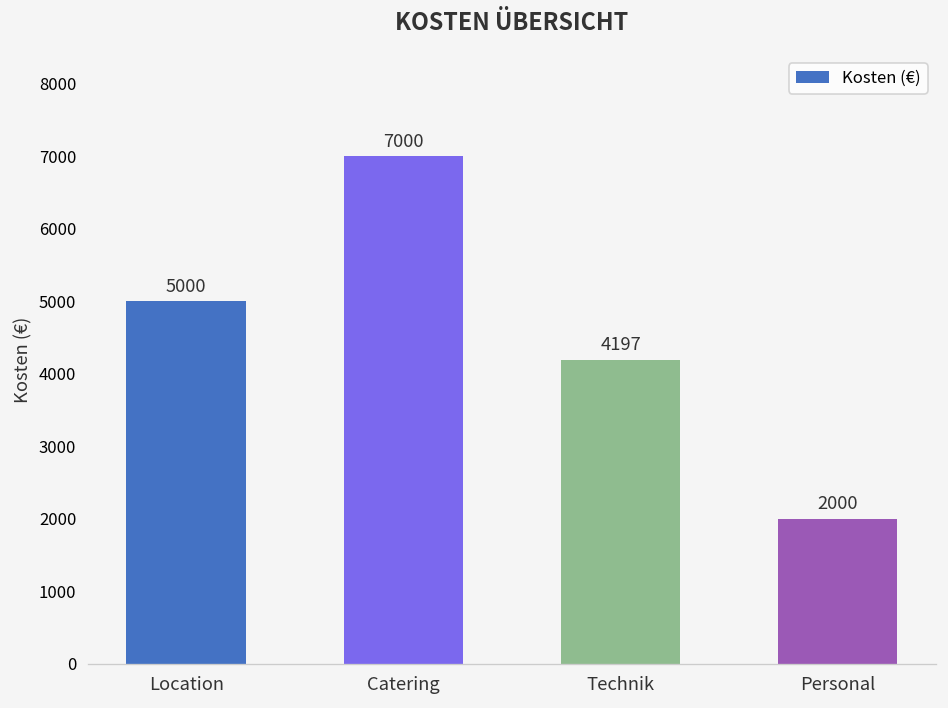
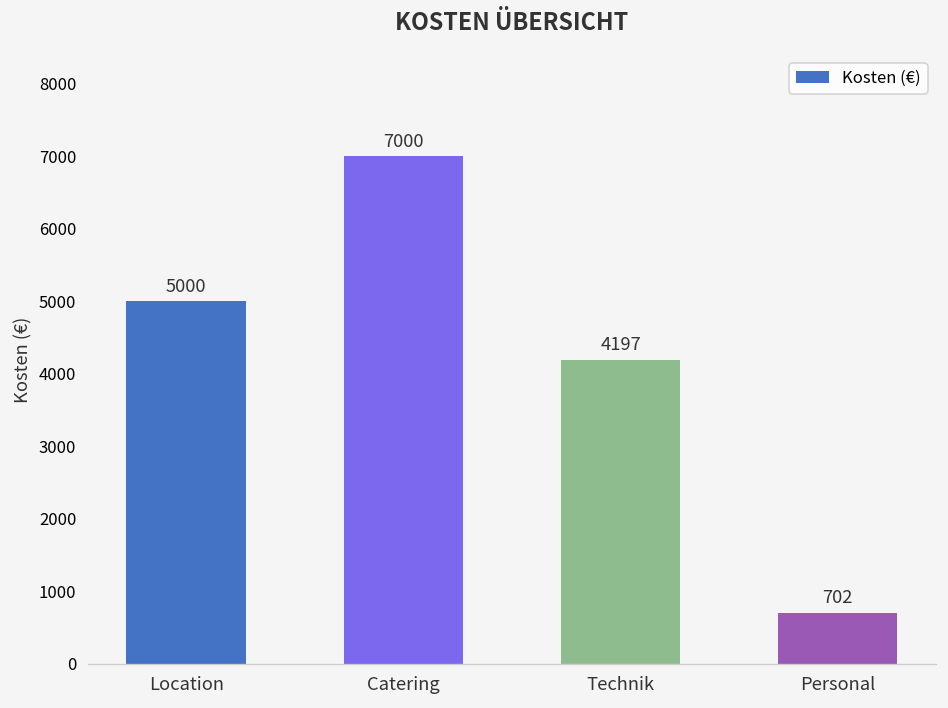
  {
    "Location": 5000,
    "Catering": 7000,
    "Technik": 4197,
-   "Personal": 2000
+   "Personal": 702
  }
